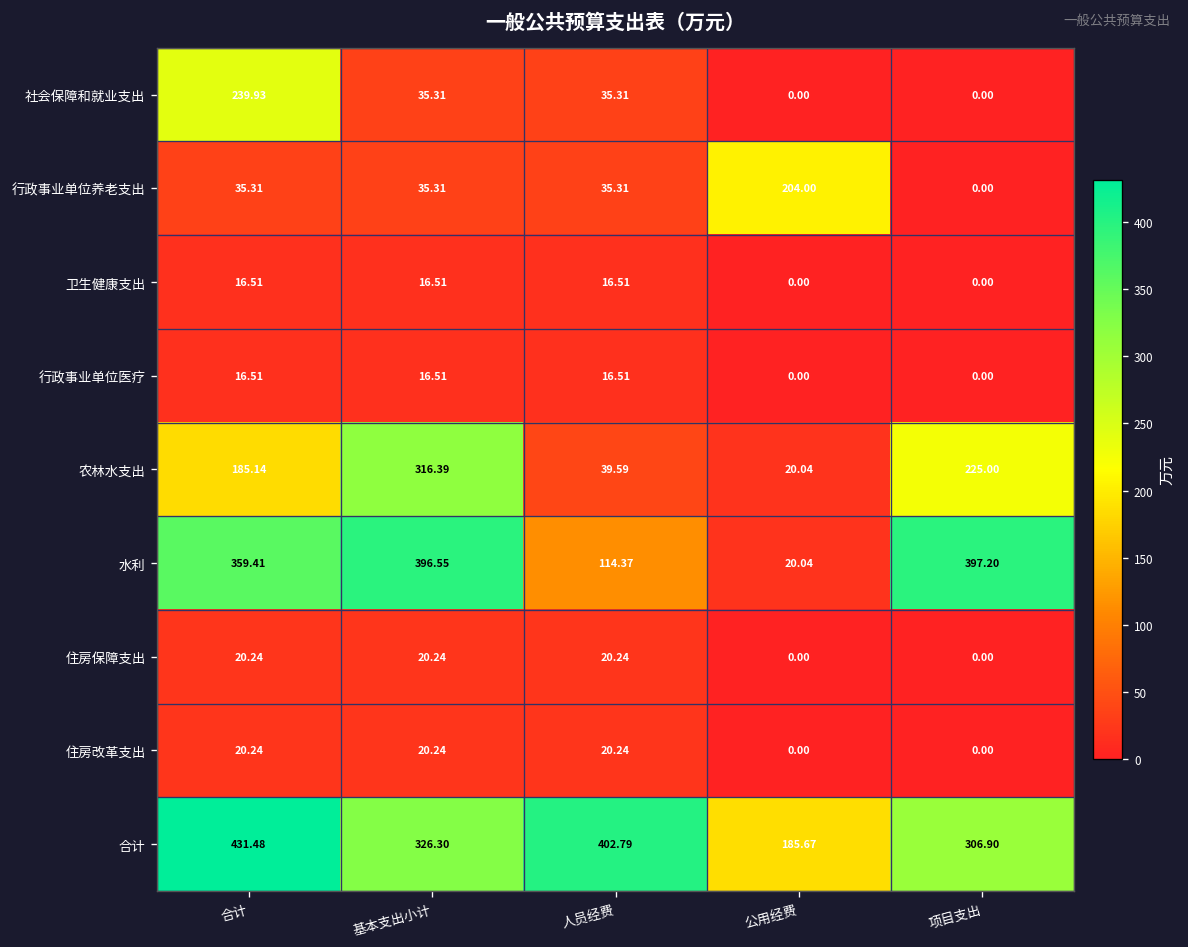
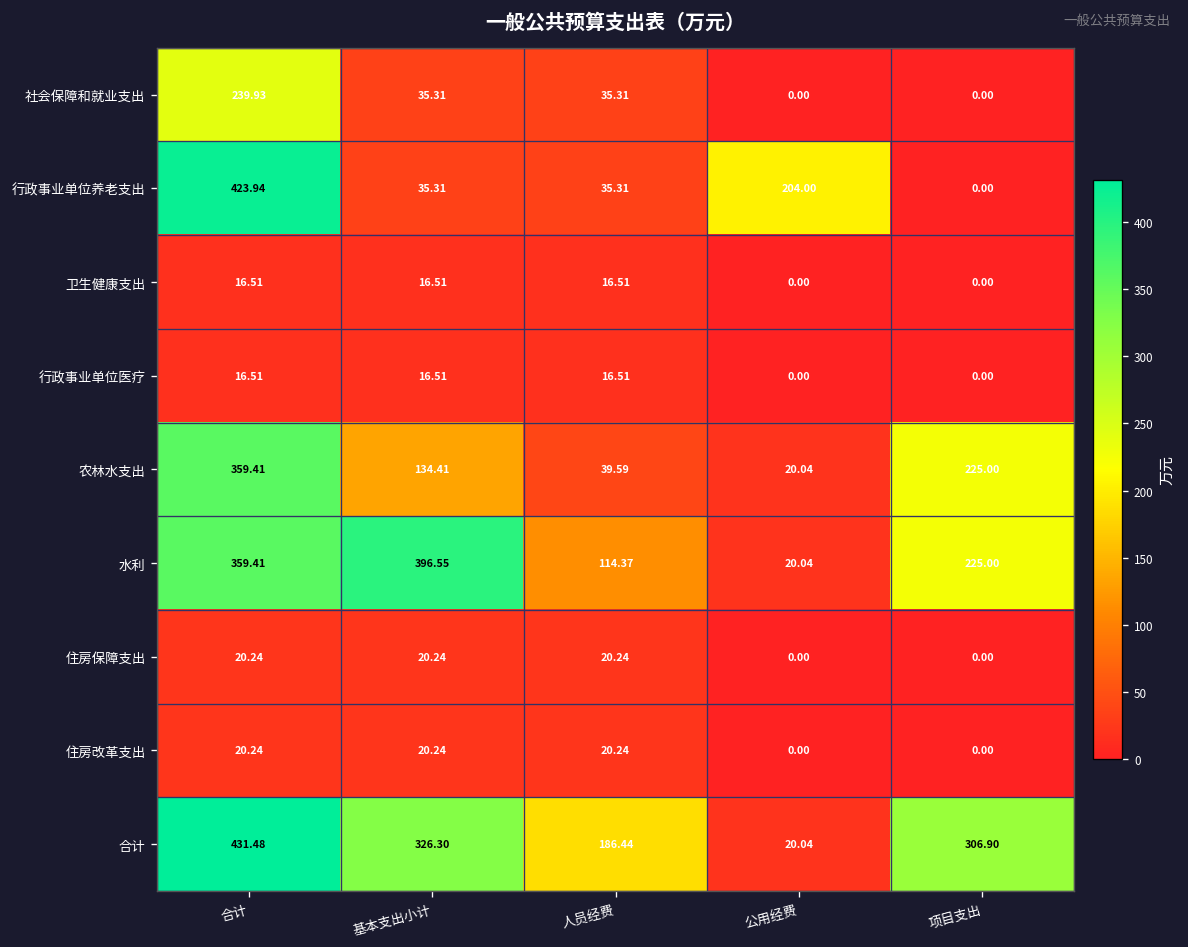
  {
    "社会保障和就业支出": {
      "合计": 239.93,
      "基本支出小计": 35.31,
      "人员经费": 35.31,
      "公用经费": 0.00,
      "项目支出": 0.00
    },
    "行政事业单位养老支出": {
-     "合计": 35.31,
+     "合计": 423.94,
      "基本支出小计": 35.31,
      "人员经费": 35.31,
      "公用经费": 204.00,
      "项目支出": 0.00
    },
    "卫生健康支出": {
      "合计": 16.51,
      "基本支出小计": 16.51,
      "人员经费": 16.51,
      "公用经费": 0.00,
      "项目支出": 0.00
    },
    "行政事业单位医疗": {
      "合计": 16.51,
      "基本支出小计": 16.51,
      "人员经费": 16.51,
      "公用经费": 0.00,
      "项目支出": 0.00
    },
    "农林水支出": {
-     "合计": 185.14,
-     "基本支出小计": 316.39,
+     "合计": 359.41,
+     "基本支出小计": 134.41,
      "人员经费": 39.59,
      "公用经费": 20.04,
      "项目支出": 225.00
    },
    "水利": {
      "合计": 359.41,
      "基本支出小计": 396.55,
      "人员经费": 114.37,
      "公用经费": 20.04,
-     "项目支出": 397.20
+     "项目支出": 225.00
    },
    "住房保障支出": {
      "合计": 20.24,
      "基本支出小计": 20.24,
      "人员经费": 20.24,
      "公用经费": 0.00,
      "项目支出": 0.00
    },
    "住房改革支出": {
      "合计": 20.24,
      "基本支出小计": 20.24,
      "人员经费": 20.24,
      "公用经费": 0.00,
      "项目支出": 0.00
    },
    "合计": {
      "合计": 431.48,
      "基本支出小计": 326.30,
-     "人员经费": 402.79,
-     "公用经费": 185.67,
+     "人员经费": 186.44,
+     "公用经费": 20.04,
      "项目支出": 306.90
    }
  }
